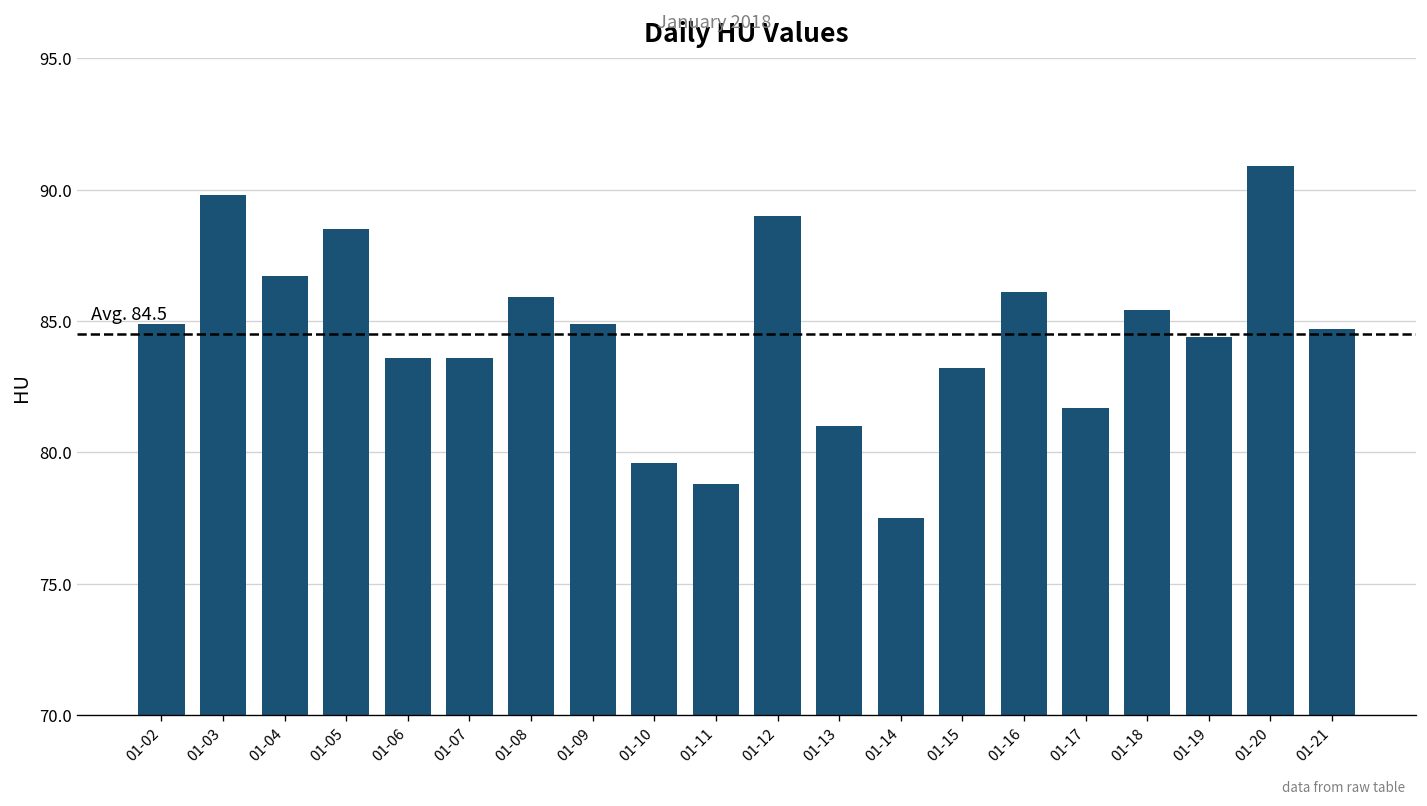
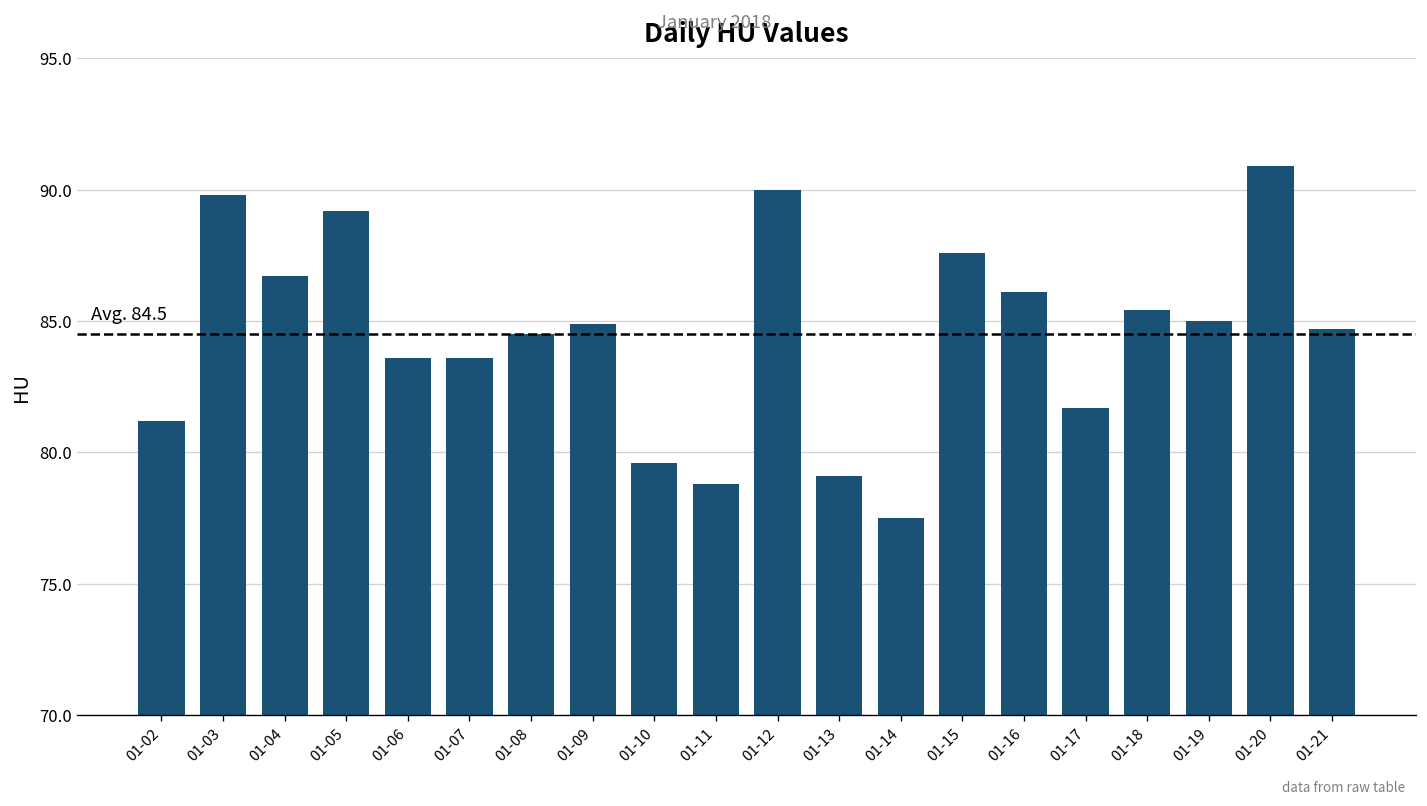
  {
-   "01-02": 84.9,
+   "01-02": 81.2,
    "01-03": 89.8,
    "01-04": 86.7,
-   "01-05": 88.5,
+   "01-05": 89.2,
    "01-06": 83.6,
    "01-07": 83.6,
-   "01-08": 85.9,
+   "01-08": 84.5,
    "01-09": 84.9,
    "01-10": 79.6,
    "01-11": 78.8,
-   "01-12": 89,
-   "01-13": 81.0,
+   "01-12": 90,
+   "01-13": 79.1,
    "01-14": 77.5,
-   "01-15": 83.2,
+   "01-15": 87.6,
    "01-16": 86.1,
    "01-17": 81.7,
    "01-18": 85.4,
-   "01-19": 84.4,
+   "01-19": 85.0,
    "01-20": 90.9,
    "01-21": 84.7
  }
